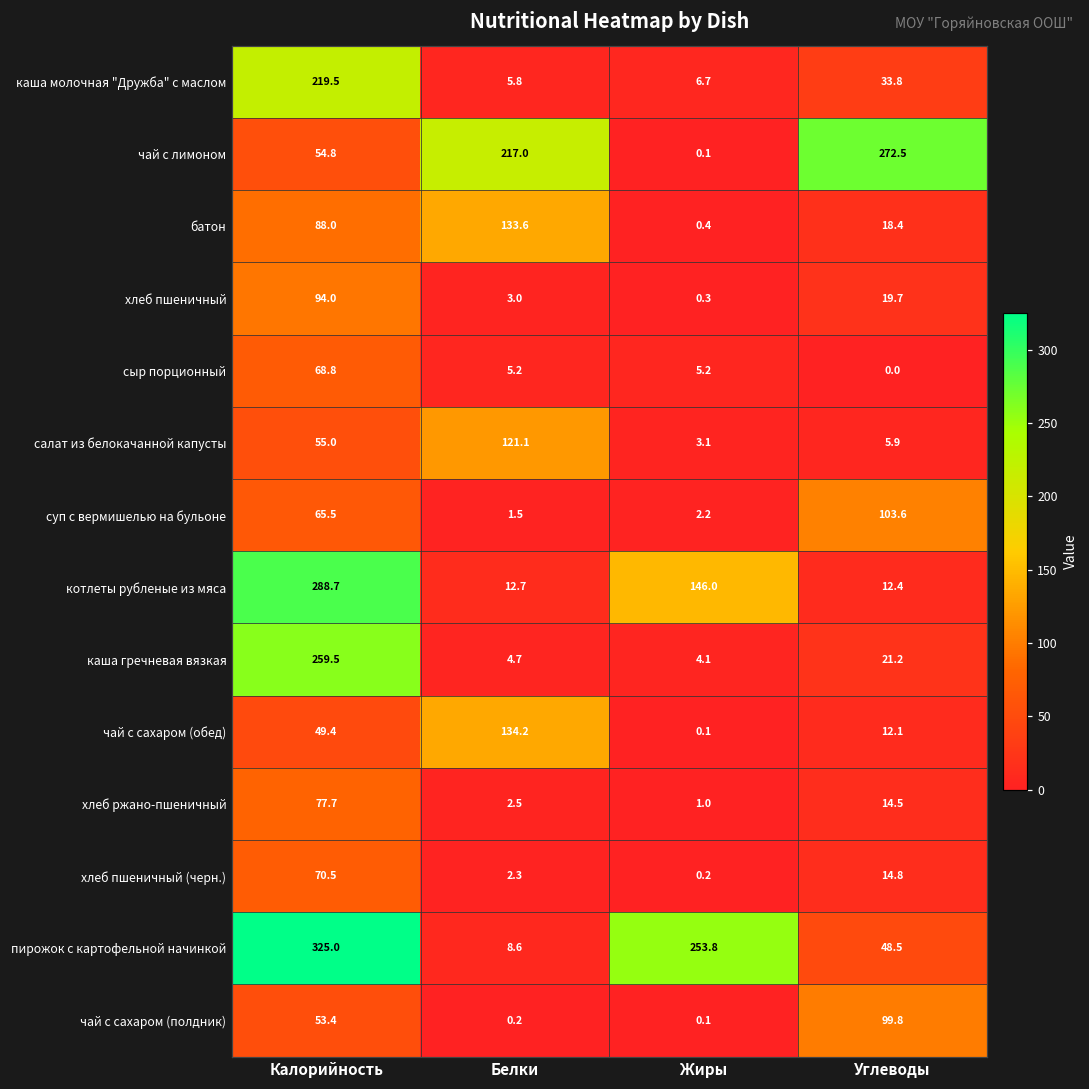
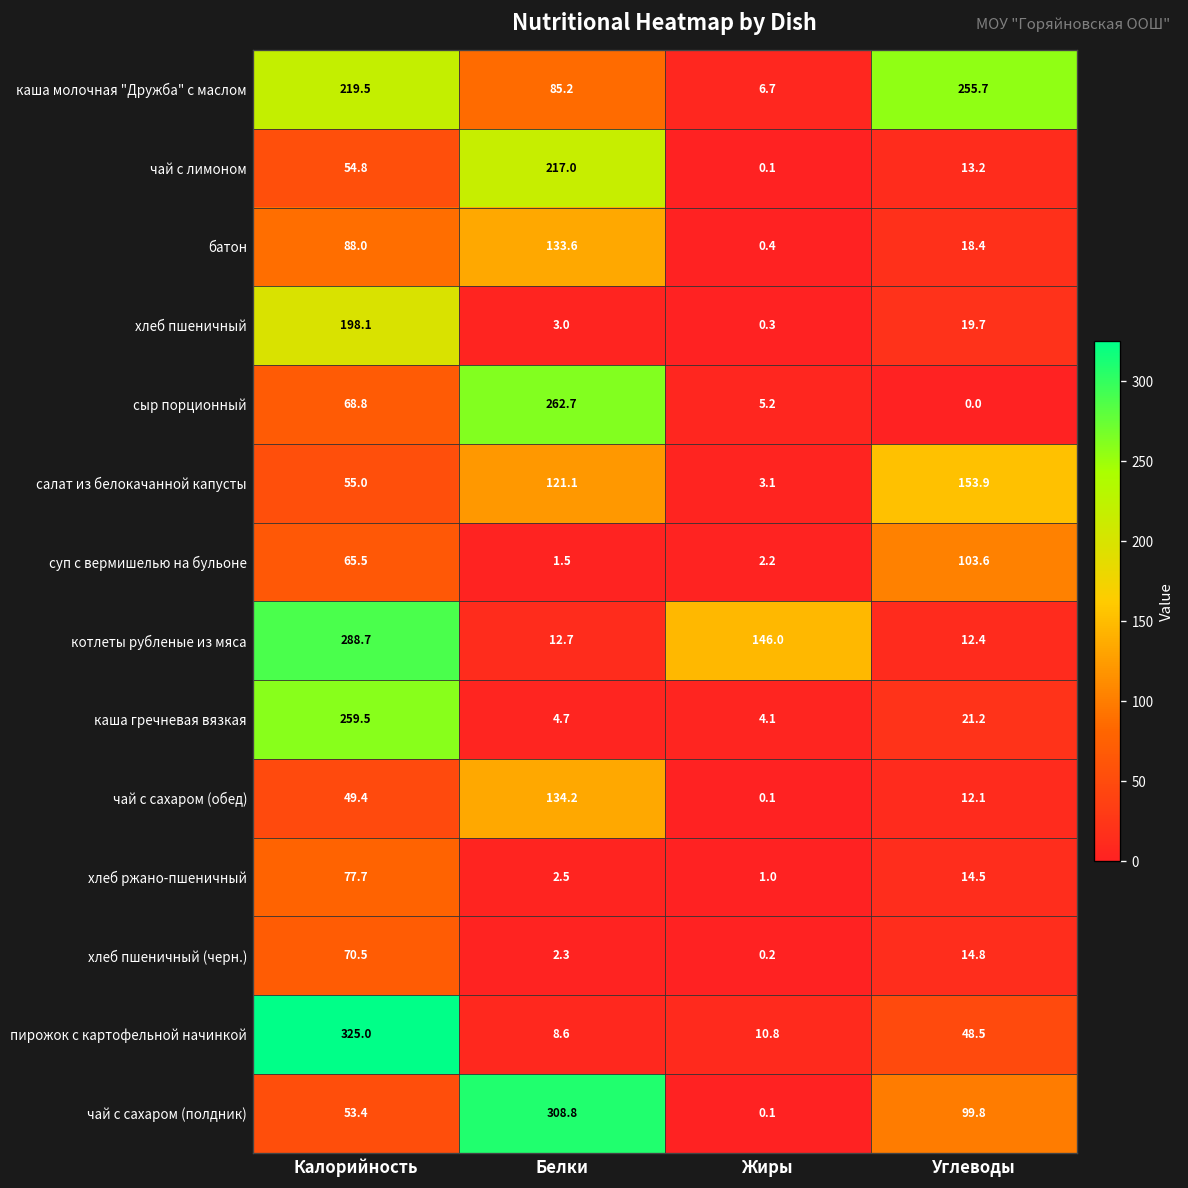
  {
    "каша молочная \"Дружба\" с маслом": {
      "Калорийность": 219.5,
-     "Белки": 5.8,
+     "Белки": 85.2,
      "Жиры": 6.7,
-     "Углеводы": 33.8
+     "Углеводы": 255.7
    },
    "чай с лимоном": {
      "Калорийность": 54.8,
      "Белки": 217.0,
      "Жиры": 0.1,
-     "Углеводы": 272.5
+     "Углеводы": 13.2
    },
    "батон": {
      "Калорийность": 88.0,
      "Белки": 133.6,
      "Жиры": 0.4,
      "Углеводы": 18.4
    },
    "хлеб пшеничный": {
-     "Калорийность": 94.0,
+     "Калорийность": 198.1,
      "Белки": 3.0,
      "Жиры": 0.3,
      "Углеводы": 19.7
    },
    "сыр порционный": {
      "Калорийность": 68.8,
-     "Белки": 5.2,
+     "Белки": 262.7,
      "Жиры": 5.2,
      "Углеводы": 0.0
    },
    "салат из белокачанной капусты": {
      "Калорийность": 55.0,
      "Белки": 121.1,
      "Жиры": 3.1,
-     "Углеводы": 5.9
+     "Углеводы": 153.9
    },
    "суп с вермишелью на бульоне": {
      "Калорийность": 65.5,
      "Белки": 1.5,
      "Жиры": 2.2,
      "Углеводы": 103.6
    },
    "котлеты рубленые из мяса": {
      "Калорийность": 288.7,
      "Белки": 12.7,
      "Жиры": 146.0,
      "Углеводы": 12.4
    },
    "каша гречневая вязкая": {
      "Калорийность": 259.5,
      "Белки": 4.7,
      "Жиры": 4.1,
      "Углеводы": 21.2
    },
    "чай с сахаром (обед)": {
      "Калорийность": 49.4,
      "Белки": 134.2,
      "Жиры": 0.1,
      "Углеводы": 12.1
    },
    "хлеб ржано-пшеничный": {
      "Калорийность": 77.7,
      "Белки": 2.5,
      "Жиры": 1.0,
      "Углеводы": 14.5
    },
    "хлеб пшеничный (черн.)": {
      "Калорийность": 70.5,
      "Белки": 2.3,
      "Жиры": 0.2,
      "Углеводы": 14.8
    },
    "пирожок с картофельной начинкой": {
      "Калорийность": 325.0,
      "Белки": 8.6,
-     "Жиры": 253.8,
+     "Жиры": 10.8,
      "Углеводы": 48.5
    },
    "чай с сахаром (полдник)": {
      "Калорийность": 53.4,
-     "Белки": 0.2,
+     "Белки": 308.8,
      "Жиры": 0.1,
      "Углеводы": 99.8
    }
  }
